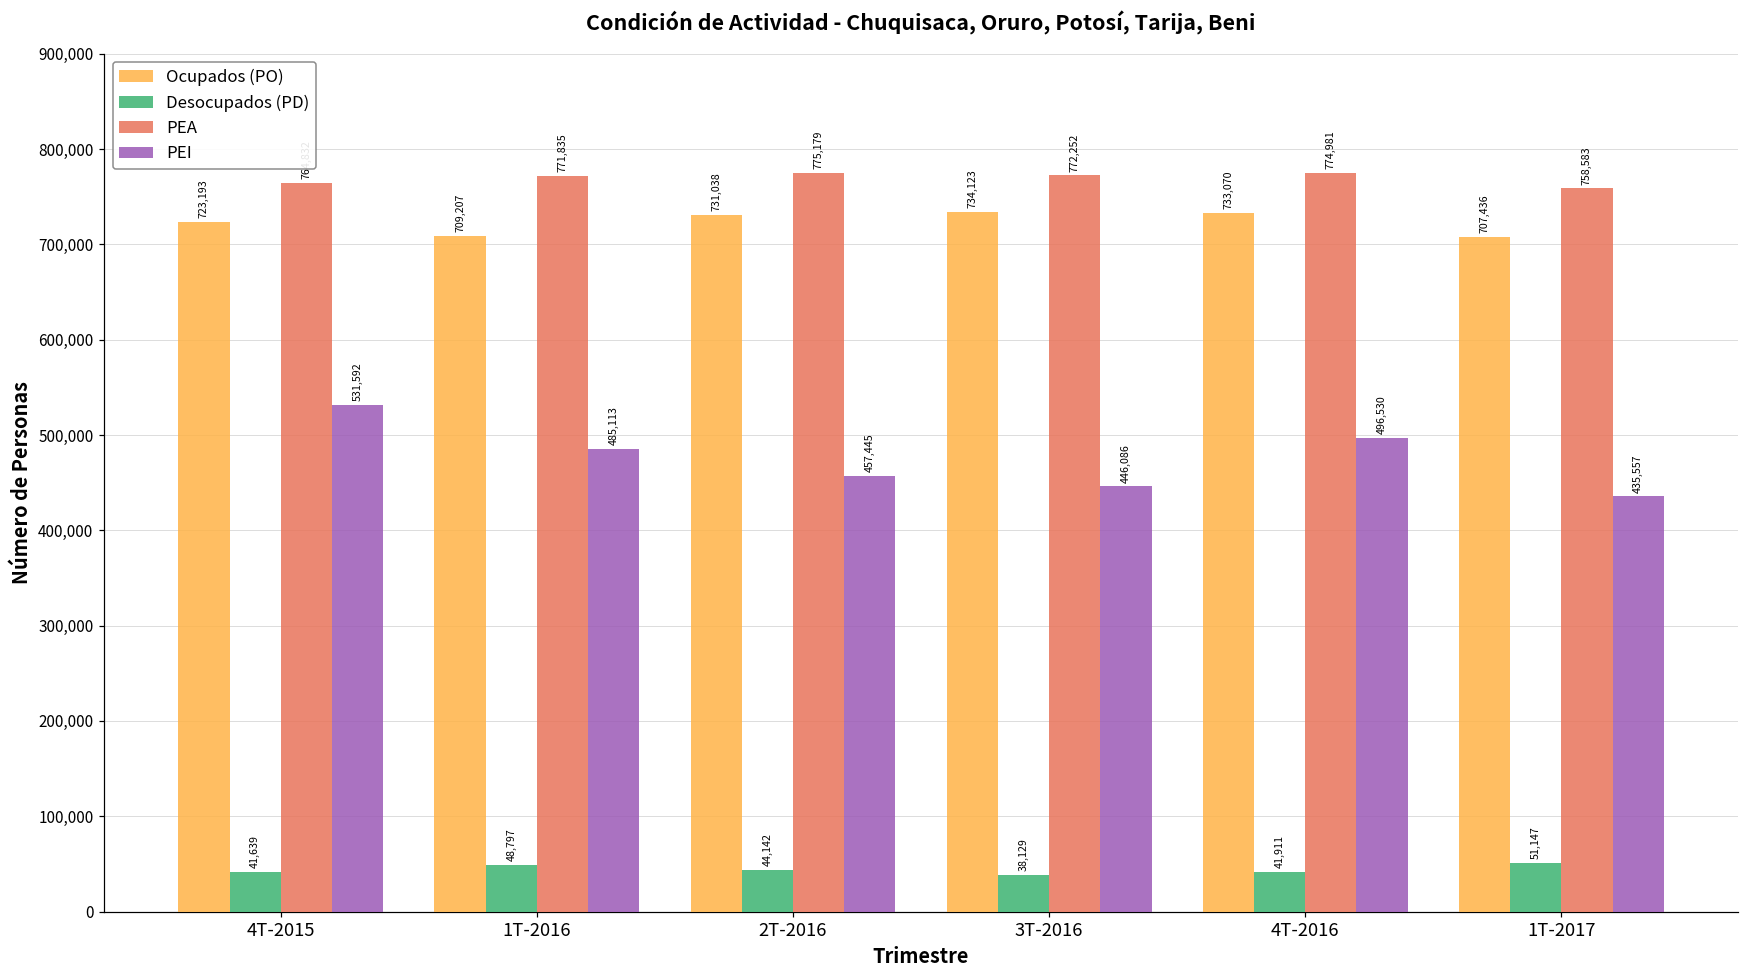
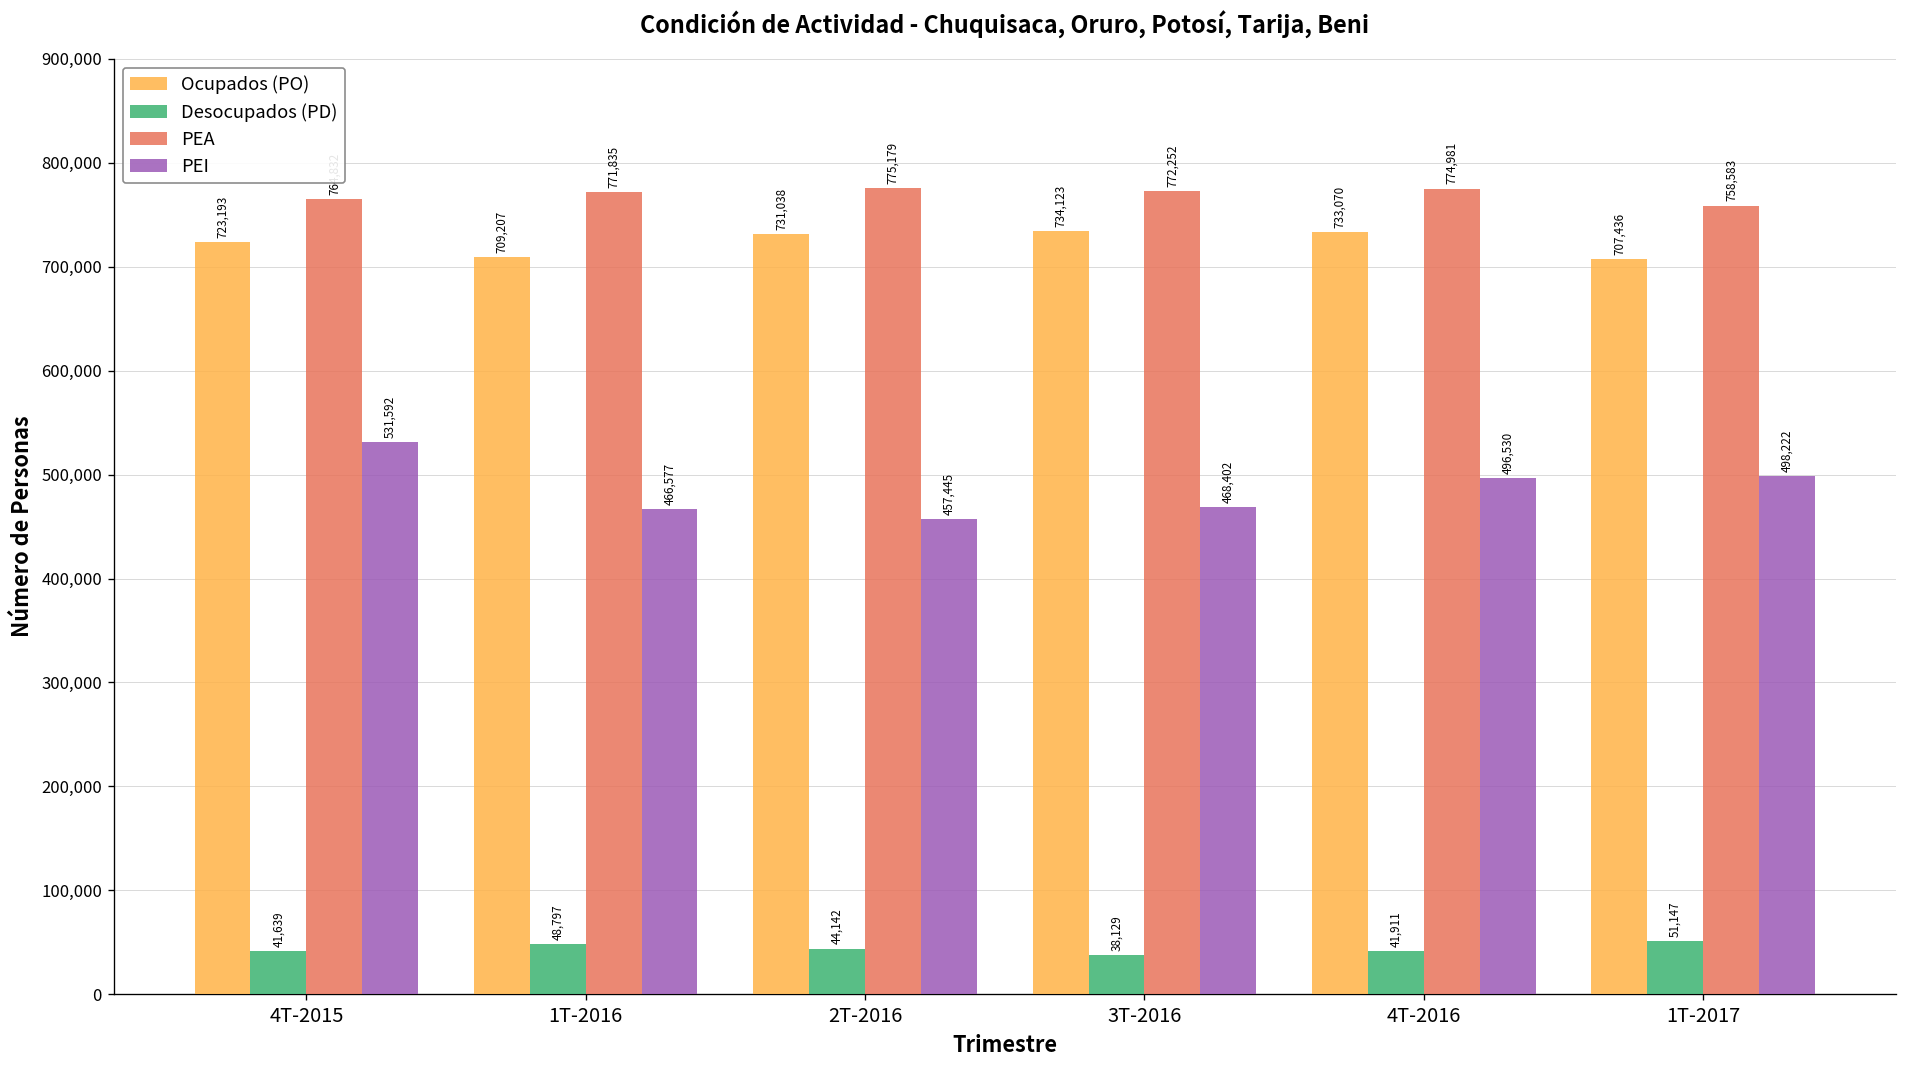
  {
    "Ocupados (PO)": {
      "4T-2015": "723,193",
      "1T-2016": "709,207",
      "2T-2016": "731,038",
      "3T-2016": "734,123",
      "4T-2016": "733,070",
      "1T-2017": "707,436"
    },
    "Desocupados (PD)": {
      "4T-2015": "41,639",
      "1T-2016": "48,797",
      "2T-2016": "44,142",
      "3T-2016": "38,129",
      "4T-2016": "41,911",
      "1T-2017": "51,147"
    },
    "PEA": {
      "1T-2016": "771,835",
      "2T-2016": "775,179",
      "3T-2016": "772,252",
      "4T-2016": "774,981",
      "1T-2017": "758,583"
    },
    "PEI": {
      "4T-2015": "531,592",
-     "1T-2016": "485,113",
+     "1T-2016": "466,577",
      "2T-2016": "457,445",
-     "3T-2016": "446,086",
+     "3T-2016": "468,402",
      "4T-2016": "496,530",
-     "1T-2017": "435,557"
+     "1T-2017": "498,222"
    }
  }
